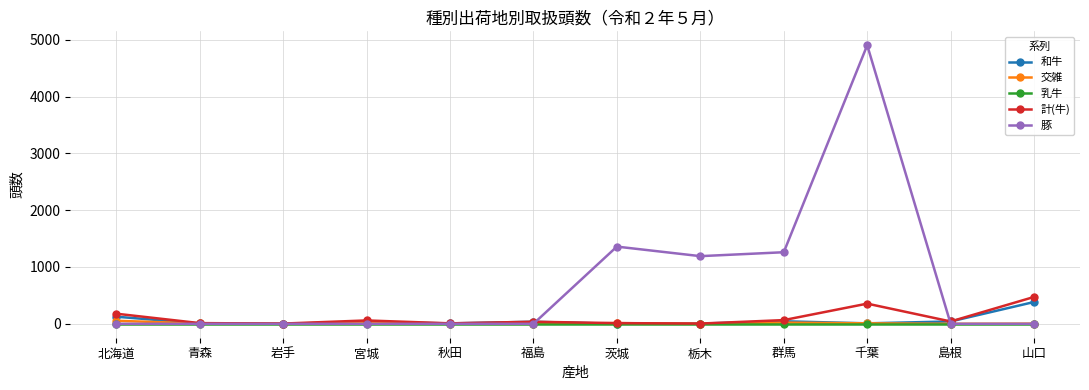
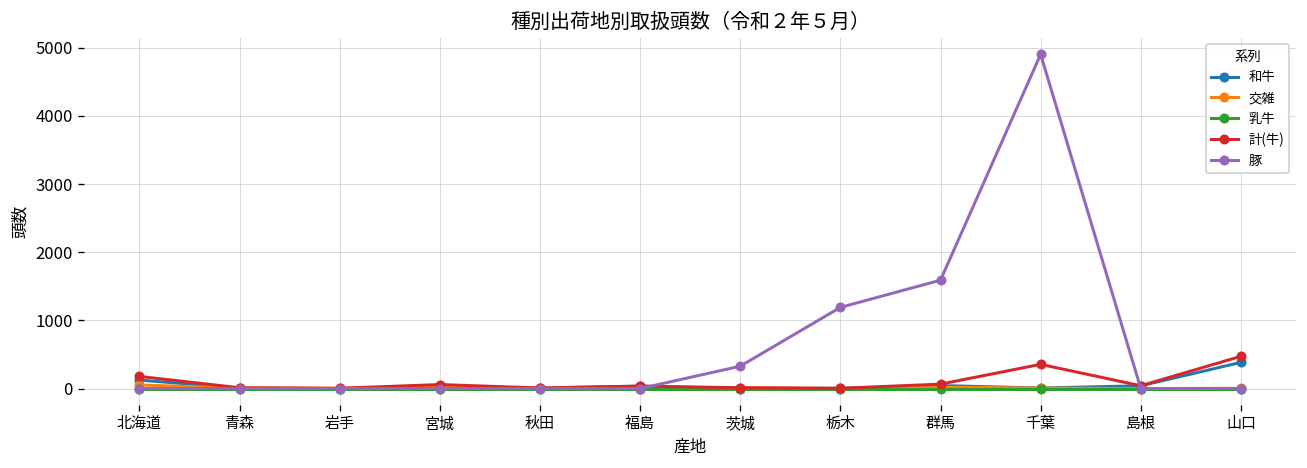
  {
    "和牛": {
      "北海道": 100,
      "山口": 400
    },
    "交雑": {
      "北海道": 100
    },
    "計(牛)": {
      "北海道": 200,
      "千葉": 400,
      "山口": 500
    },
    "豚": {
-     "茨城": 1400,
+     "茨城": 300,
      "栃木": 1200,
-     "群馬": 1300,
+     "群馬": 1600,
      "千葉": 4900
    }
  }
